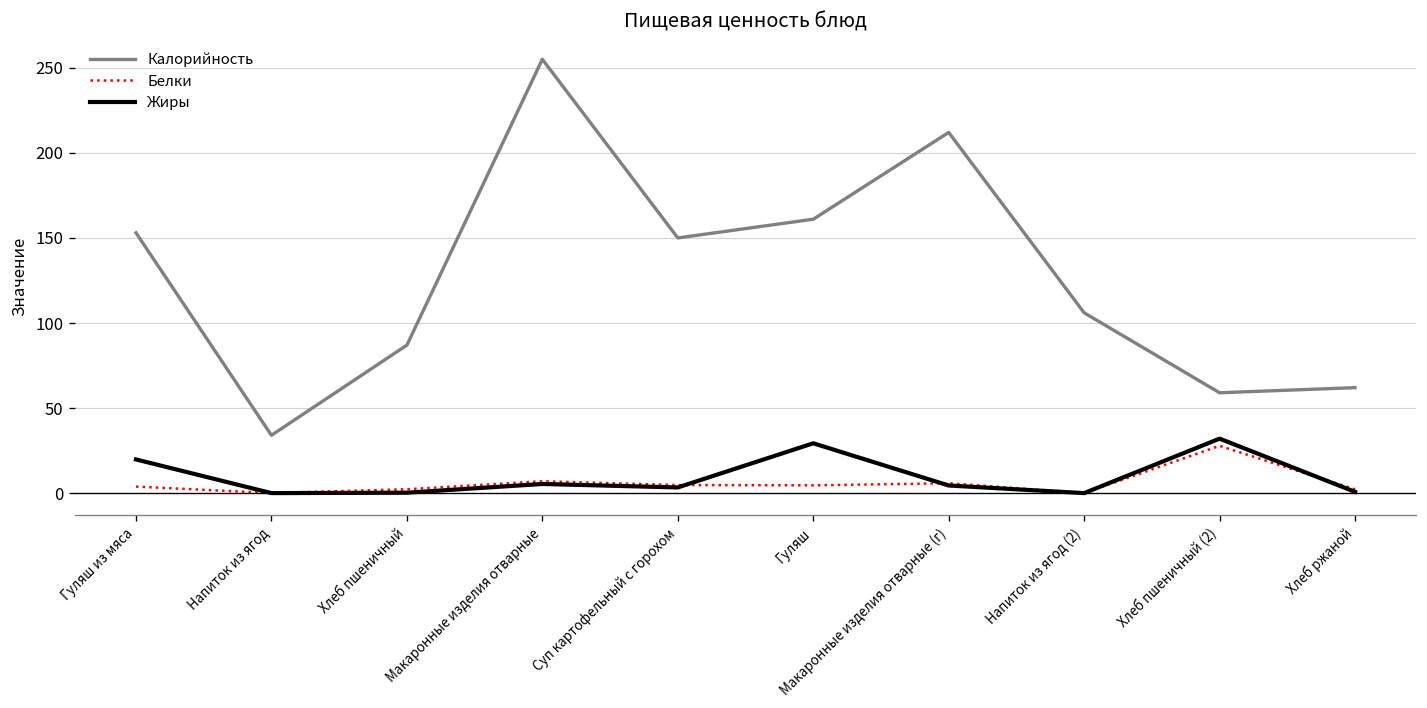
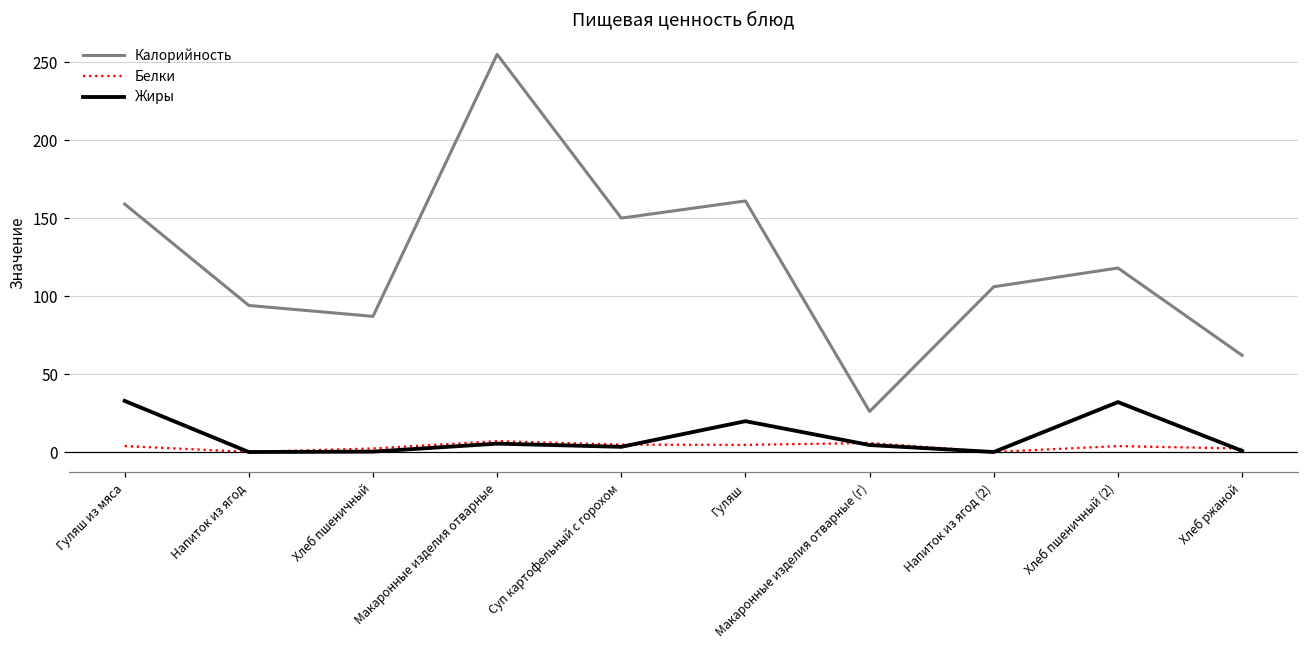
  {
    "Калорийность": {
-     "Гуляш из мяса": 153,
-     "Напиток из ягод": 34,
+     "Гуляш из мяса": 159,
+     "Напиток из ягод": 94,
      "Хлеб пшеничный": 87,
      "Макаронные изделия отварные": 255,
      "Суп картофельный с горохом": 150,
      "Гуляш": 161,
-     "Макаронные изделия отварные (г)": 212,
+     "Макаронные изделия отварные (г)": 26,
      "Напиток из ягод (2)": 106,
-     "Хлеб пшеничный (2)": 59,
+     "Хлеб пшеничный (2)": 118,
      "Хлеб ржаной": 62
    },
    "Белки": {
      "Гуляш из мяса": 4,
      "Хлеб пшеничный": 2,
      "Гуляш": 5,
-     "Хлеб пшеничный (2)": 28
+     "Хлеб пшеничный (2)": 4
    },
    "Жиры": {
-     "Гуляш из мяса": 20,
+     "Гуляш из мяса": 33,
      "Хлеб пшеничный": 0,
-     "Гуляш": 29,
+     "Гуляш": 20,
      "Хлеб пшеничный (2)": 32
    }
  }
